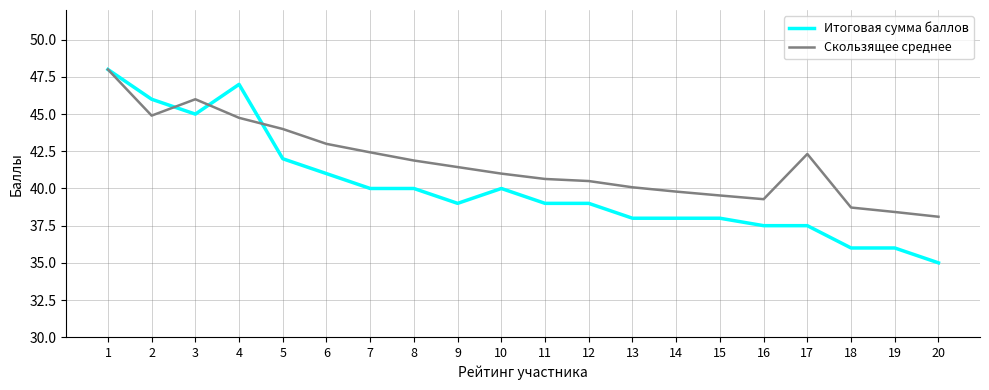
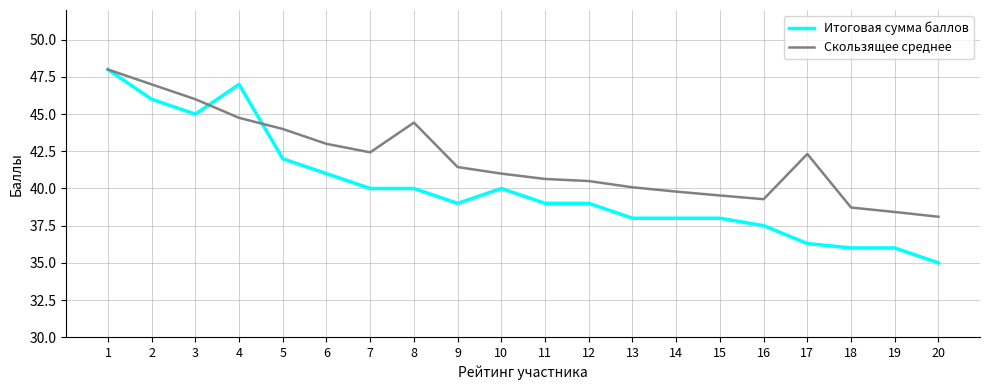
  {
    "Итоговая сумма баллов": {
      "2": 46.0,
      "3": 45.0,
      "4": 47.0,
      "5": 42.0,
      "6": 41.0,
      "7": 40.0,
      "8": 40.0,
      "9": 39.0,
      "10": 40.0,
      "11": 39.0,
      "12": 39.0,
      "13": 38.0,
      "14": 38.0,
      "15": 38.0,
      "16": 37.5,
-     "17": 37.5,
+     "17": 36.3,
      "18": 36.0,
      "19": 36.0,
      "20": 35.0
    },
    "Скользящее среднее": {
-     "2": 44.9,
+     "2": 47.0,
      "3": 46.0,
      "4": 44.8,
      "5": 44.0,
      "6": 43.0,
      "7": 42.4,
-     "8": 41.9,
+     "8": 44.4,
      "9": 41.4,
      "10": 41.0,
      "11": 40.6,
      "12": 40.5,
      "13": 40.1,
      "14": 39.8,
      "15": 39.5,
      "16": 39.3,
      "17": 42.3,
      "18": 38.7,
      "19": 38.4,
      "20": 38.1
    }
  }
